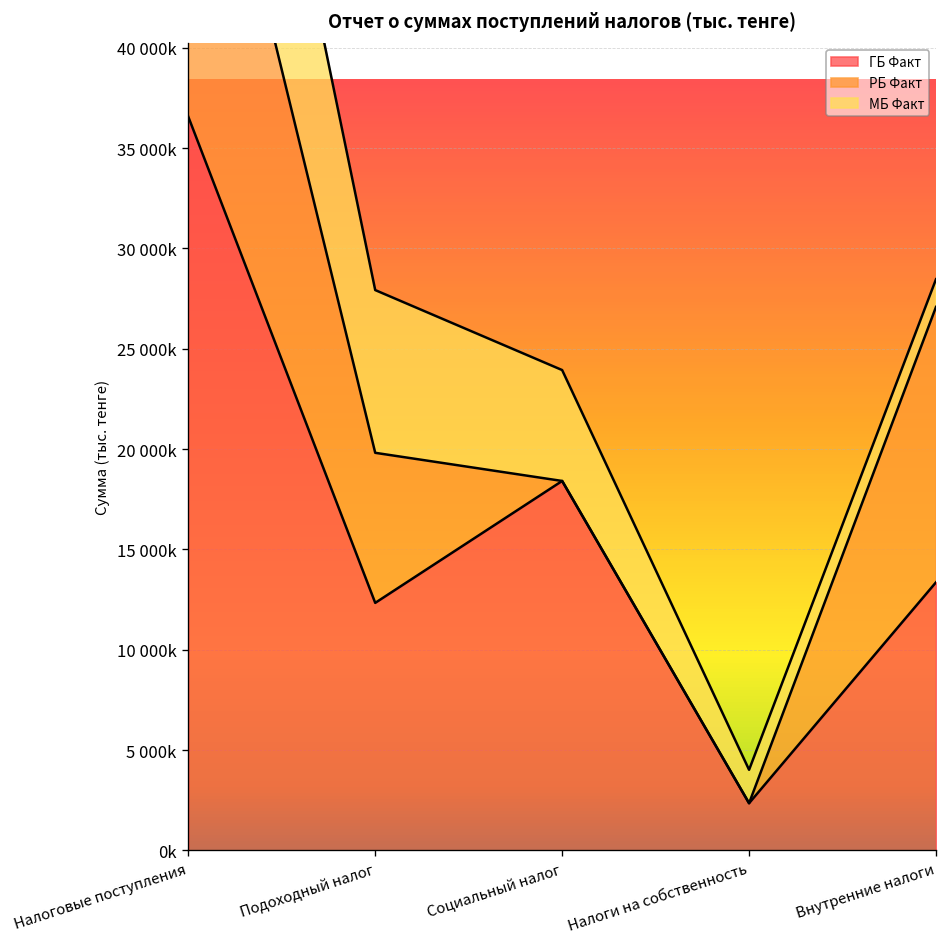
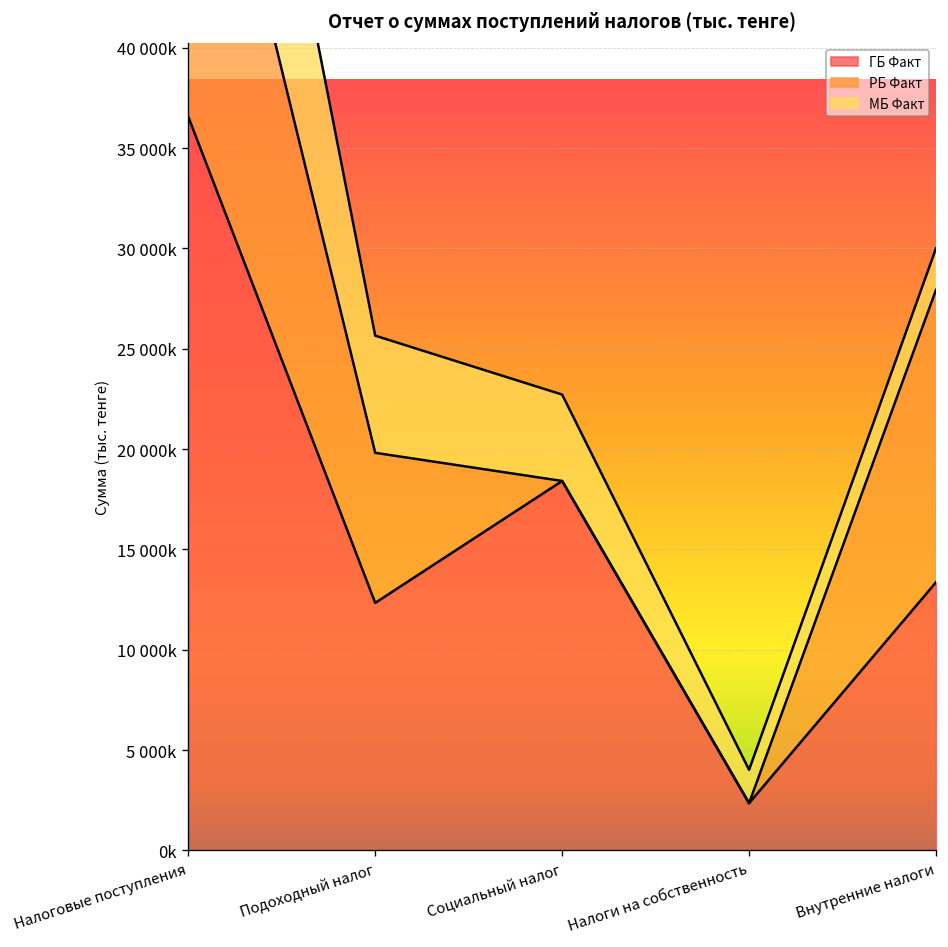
  {
    "ГБ Факт": {
      "Налоговые поступления": 36600000,
      "Подоходный налог": 12300000,
      "Внутренние налоги": 13400000
    },
    "РБ Факт": {
      "Подоходный налог": 7500000,
-     "Внутренние налоги": 13700000
+     "Внутренние налоги": 14600000
    },
    "МБ Факт": {
-     "Подоходный налог": 8100000,
-     "Социальный налог": 5500000,
+     "Подоходный налог": 5800000,
+     "Социальный налог": 4300000,
      "Налоги на собственность": 1700000,
-     "Внутренние налоги": 1400000
+     "Внутренние налоги": 2100000
    }
  }
